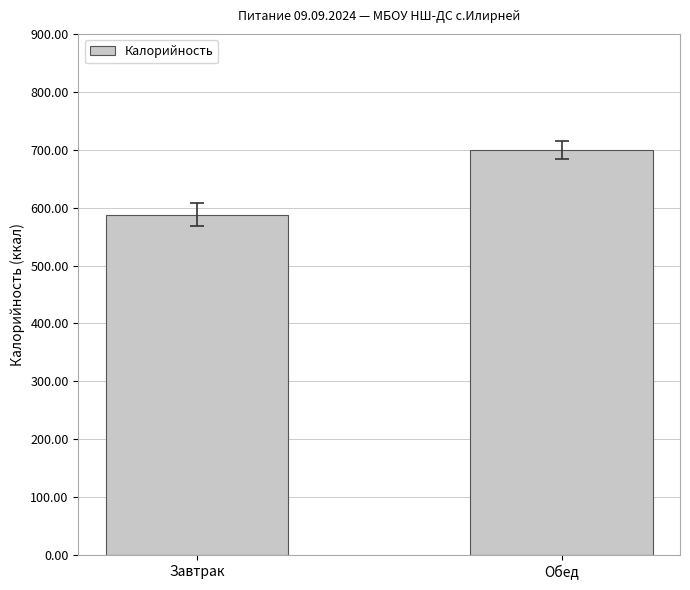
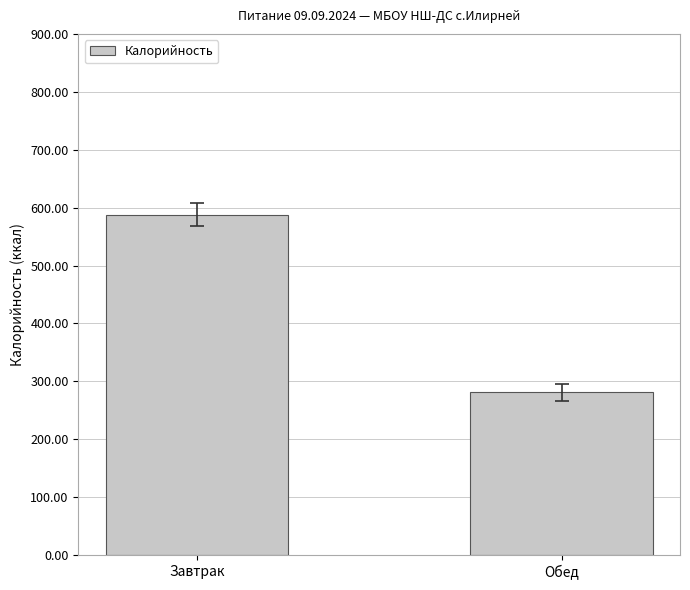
  {
    "Калорийность": {
      "Завтрак": 590,
-     "Обед": 700
+     "Обед": 280
    }
  }
